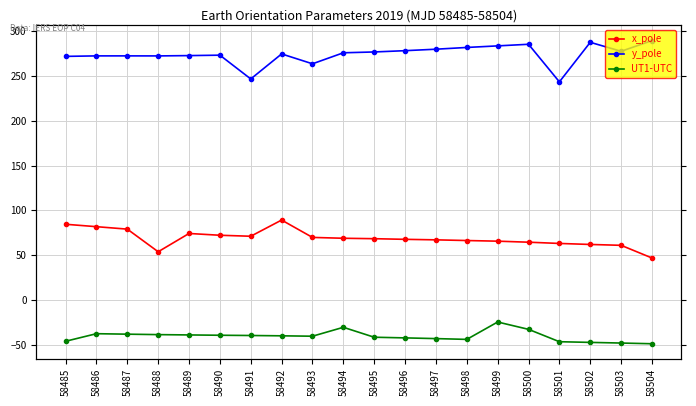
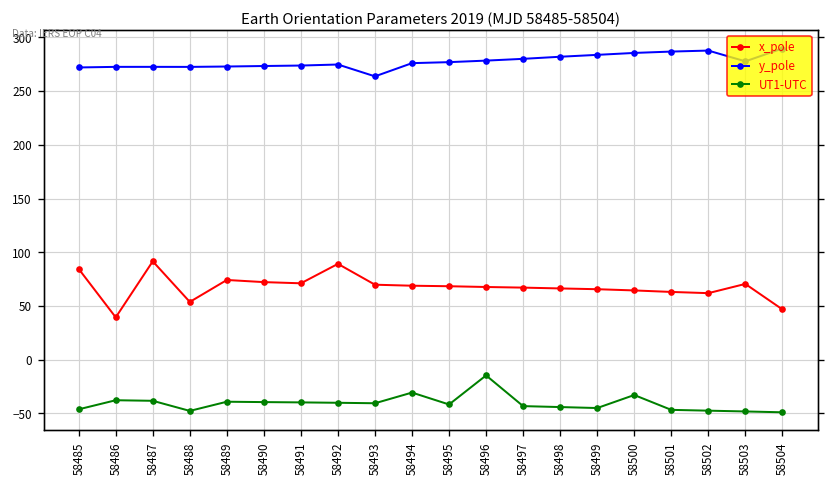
  {
    "x_pole": {
      "58485": 80,
-     "58486": 80,
-     "58487": 80,
+     "58486": 40,
+     "58487": 90,
      "58488": 50,
      "58489": 70,
      "58490": 70,
      "58491": 70,
      "58492": 90,
      "58493": 70,
      "58494": 70,
      "58495": 70,
      "58496": 70,
      "58497": 70,
      "58498": 70,
      "58499": 70,
      "58500": 60,
      "58501": 60,
      "58502": 60,
-     "58503": 60,
+     "58503": 70,
      "58504": 50
    },
    "y_pole": {
      "58485": 270,
      "58486": 270,
      "58487": 270,
      "58488": 270,
      "58489": 270,
      "58490": 270,
-     "58491": 250,
+     "58491": 270,
      "58492": 270,
      "58493": 260,
      "58494": 280,
      "58495": 280,
      "58496": 280,
      "58497": 280,
      "58498": 280,
      "58499": 280,
      "58500": 290,
-     "58501": 240,
+     "58501": 290,
      "58502": 290
    },
    "UT1-UTC": {
      "58485": -50,
      "58486": -40,
      "58487": -40,
-     "58488": -40,
+     "58488": -50,
      "58489": -40,
      "58490": -40,
      "58491": -40,
      "58492": -40,
      "58493": -40,
      "58494": -30,
      "58495": -40,
-     "58496": -40,
+     "58496": -10,
      "58497": -40,
      "58498": -40,
-     "58499": -20,
+     "58499": -50,
      "58500": -30,
      "58501": -50,
      "58502": -50,
      "58503": -50,
      "58504": -50
    }
  }
